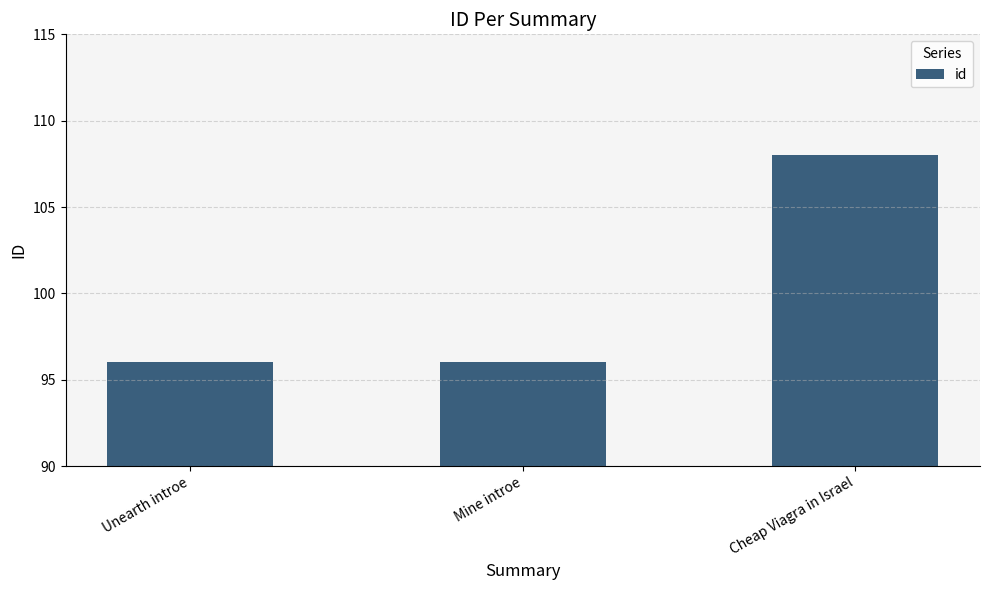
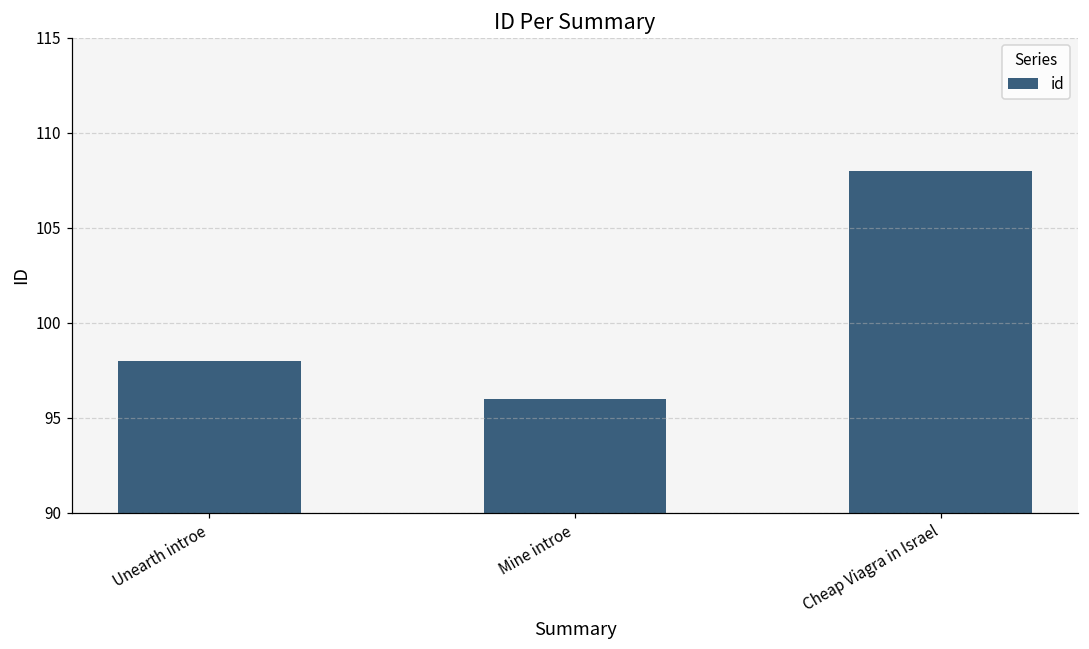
  {
-   "Unearth introe": 96,
+   "Unearth introe": 98,
    "Mine introe": 96,
    "Cheap Viagra in Israel": 108
  }
